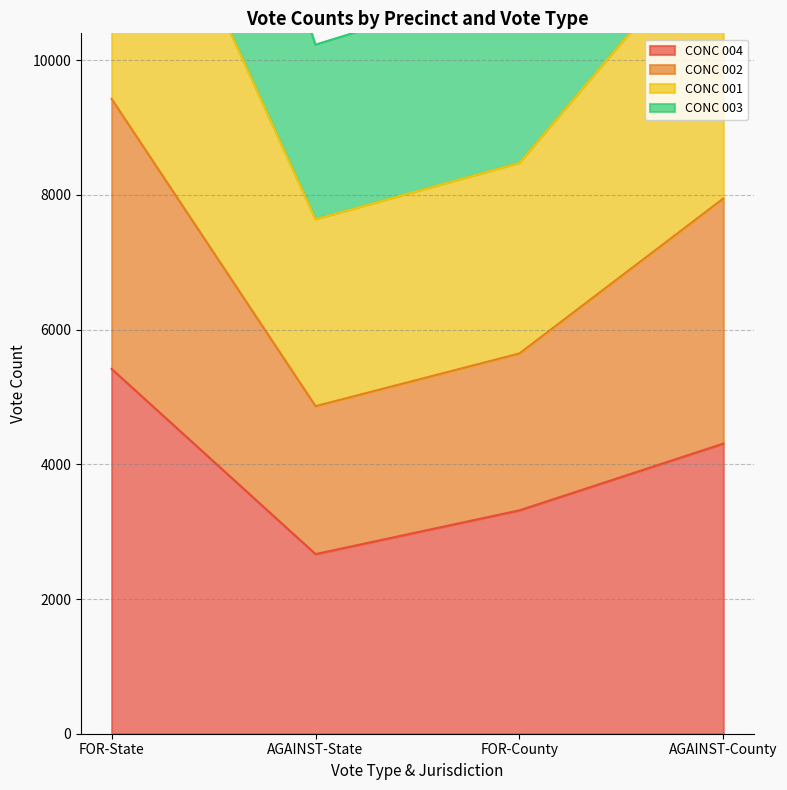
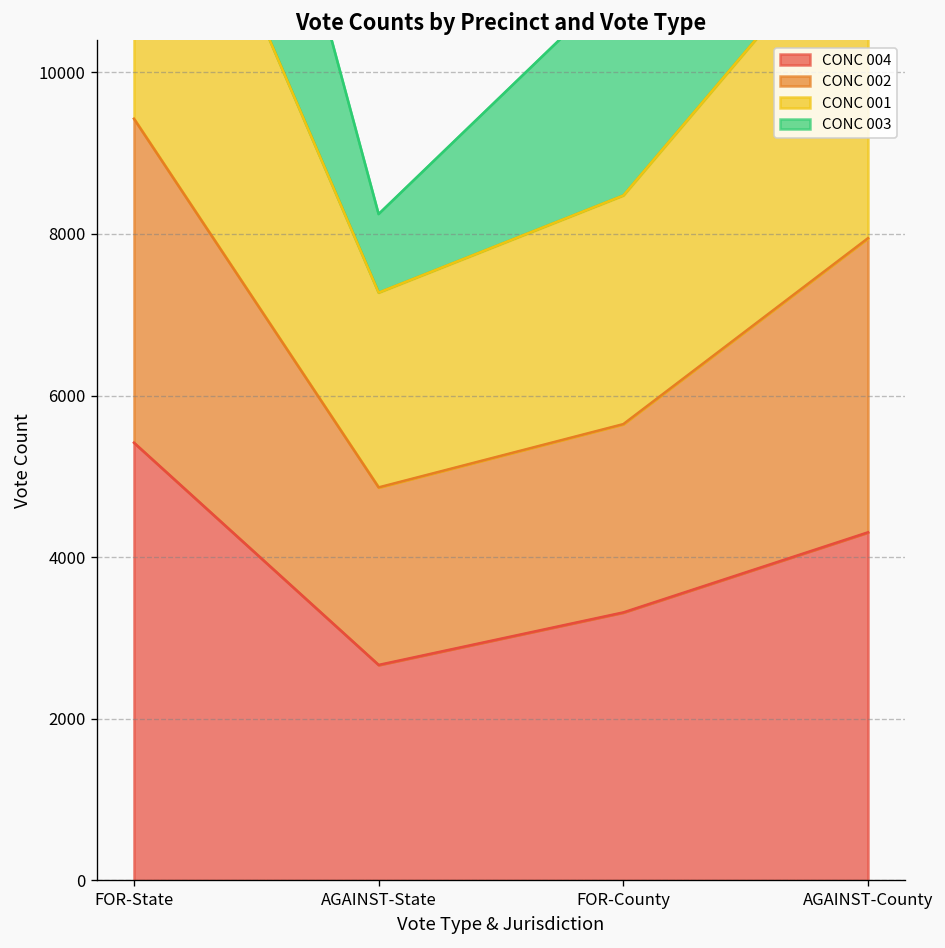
  {
    "CONC 001": {
-     "AGAINST-State": 2800,
+     "AGAINST-State": 2400,
      "FOR-County": 2800
    },
    "CONC 003": {
-     "AGAINST-State": 2600
+     "AGAINST-State": 1000
    }
  }
